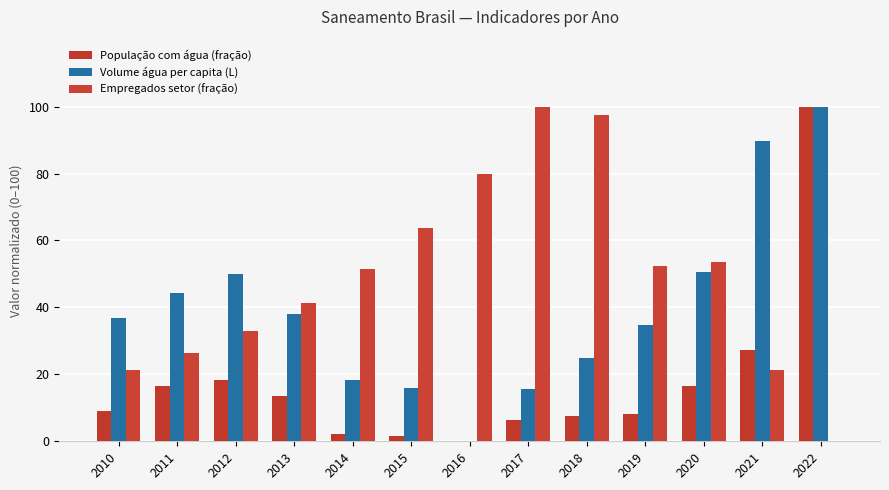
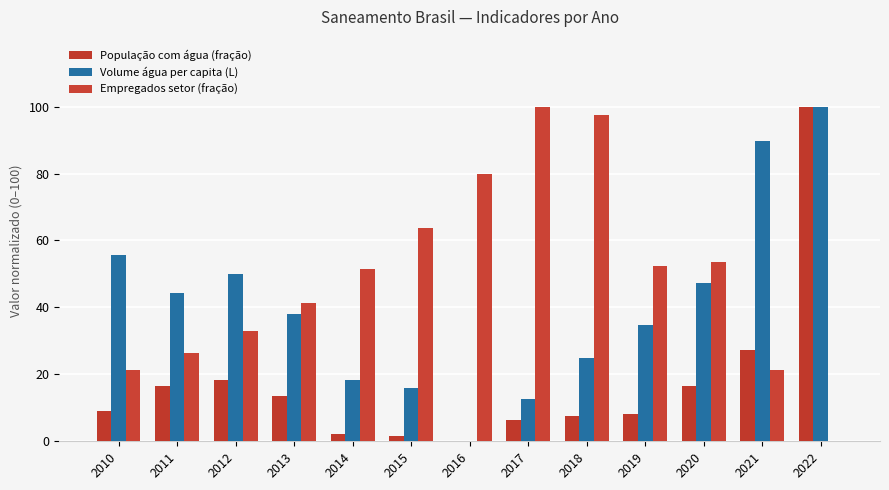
  {
    "Volume água per capita (L)": {
-     "2010": 37,
+     "2010": 56,
      "2011": 44,
      "2012": 50,
      "2013": 38,
      "2014": 18,
      "2015": 16,
      "2016": 0,
-     "2017": 16,
+     "2017": 13,
      "2018": 25,
      "2019": 35,
-     "2020": 51,
+     "2020": 47,
      "2021": 90,
      "2022": 100
    }
  }
